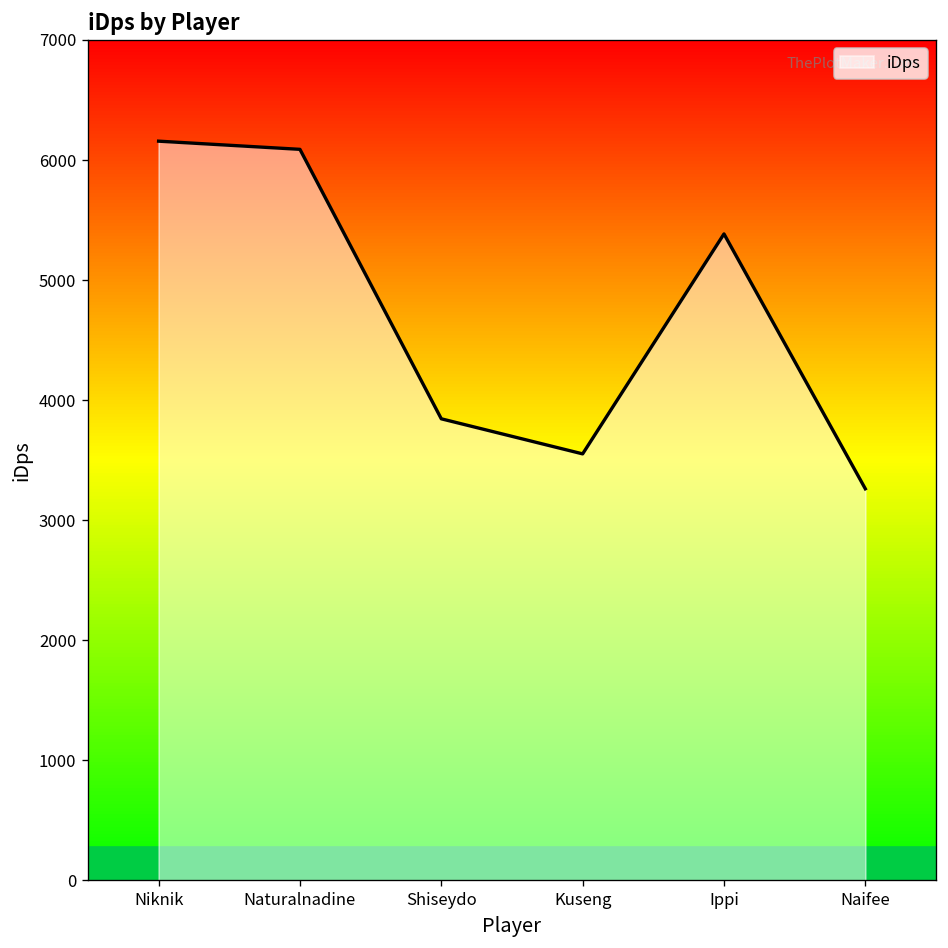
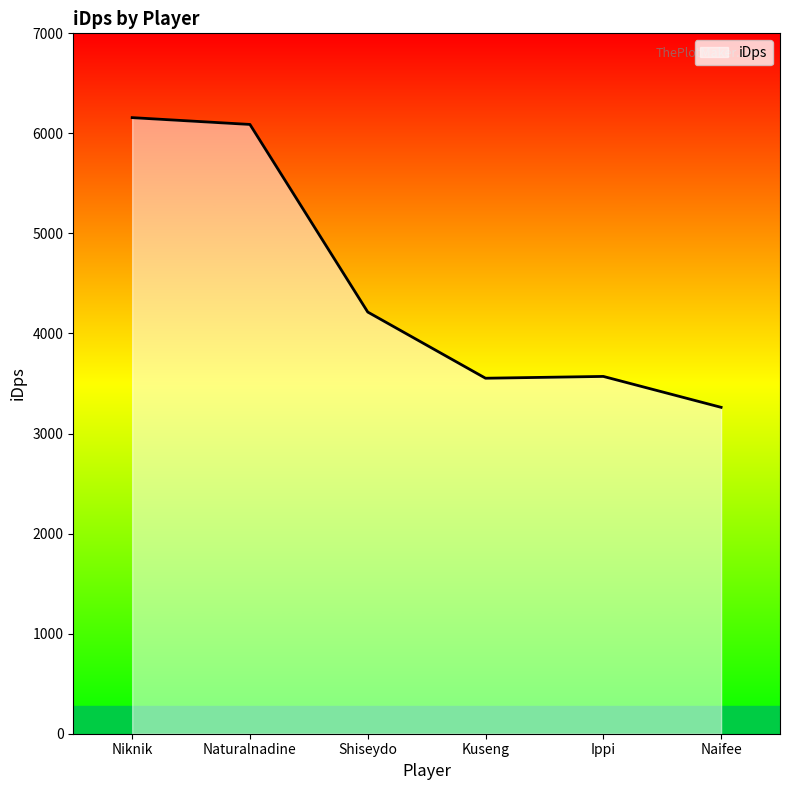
  {
    "Niknik": 6160,
    "Naturalnadine": 6090,
-   "Shiseydo": 3850,
+   "Shiseydo": 4210,
    "Kuseng": 3550,
-   "Ippi": 5380,
+   "Ippi": 3570,
    "Naifee": 3260
  }
